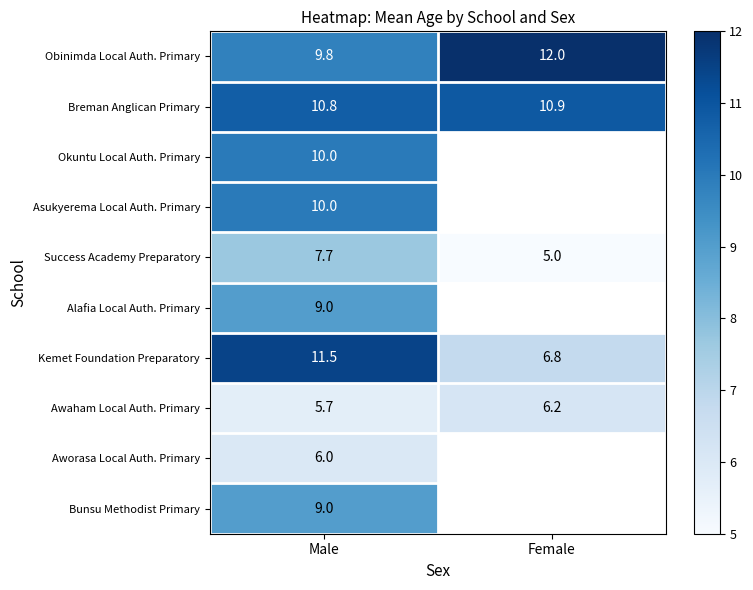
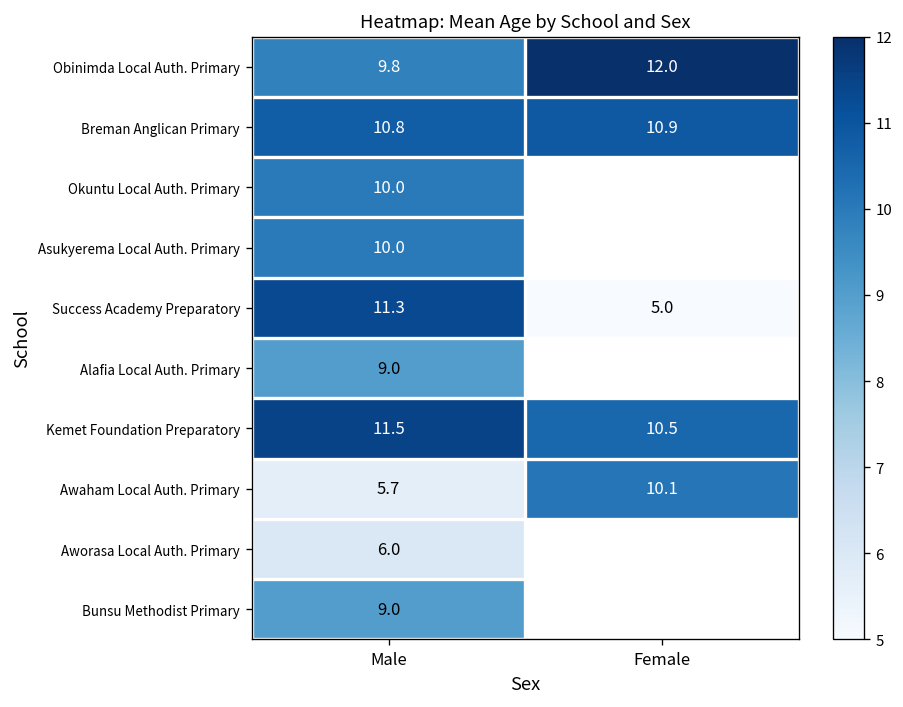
  {
    "Obinimda Local Auth. Primary": {
      "Male": 9.8,
      "Female": 12.0
    },
    "Breman Anglican Primary": {
      "Male": 10.8,
      "Female": 10.9
    },
    "Okuntu Local Auth. Primary": {
      "Male": 10.0
    },
    "Asukyerema Local Auth. Primary": {
      "Male": 10.0
    },
    "Success Academy Preparatory": {
-     "Male": 7.7,
+     "Male": 11.3,
      "Female": 5.0
    },
    "Alafia Local Auth. Primary": {
      "Male": 9.0
    },
    "Kemet Foundation Preparatory": {
      "Male": 11.5,
-     "Female": 6.8
+     "Female": 10.5
    },
    "Awaham Local Auth. Primary": {
      "Male": 5.7,
-     "Female": 6.2
+     "Female": 10.1
    },
    "Aworasa Local Auth. Primary": {
      "Male": 6.0
    },
    "Bunsu Methodist Primary": {
      "Male": 9.0
    }
  }
